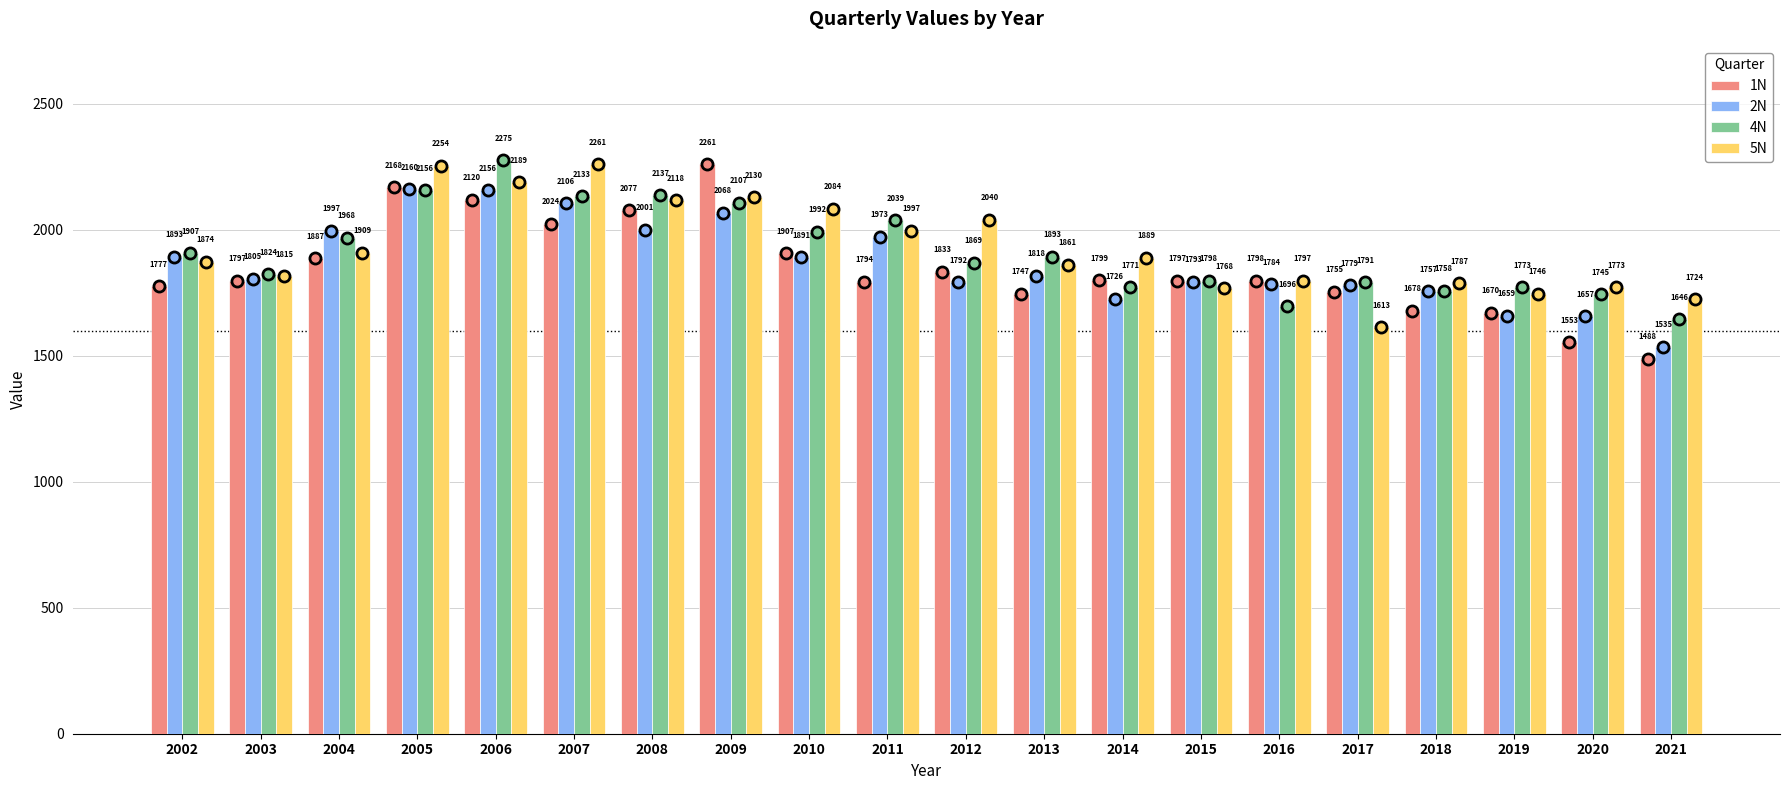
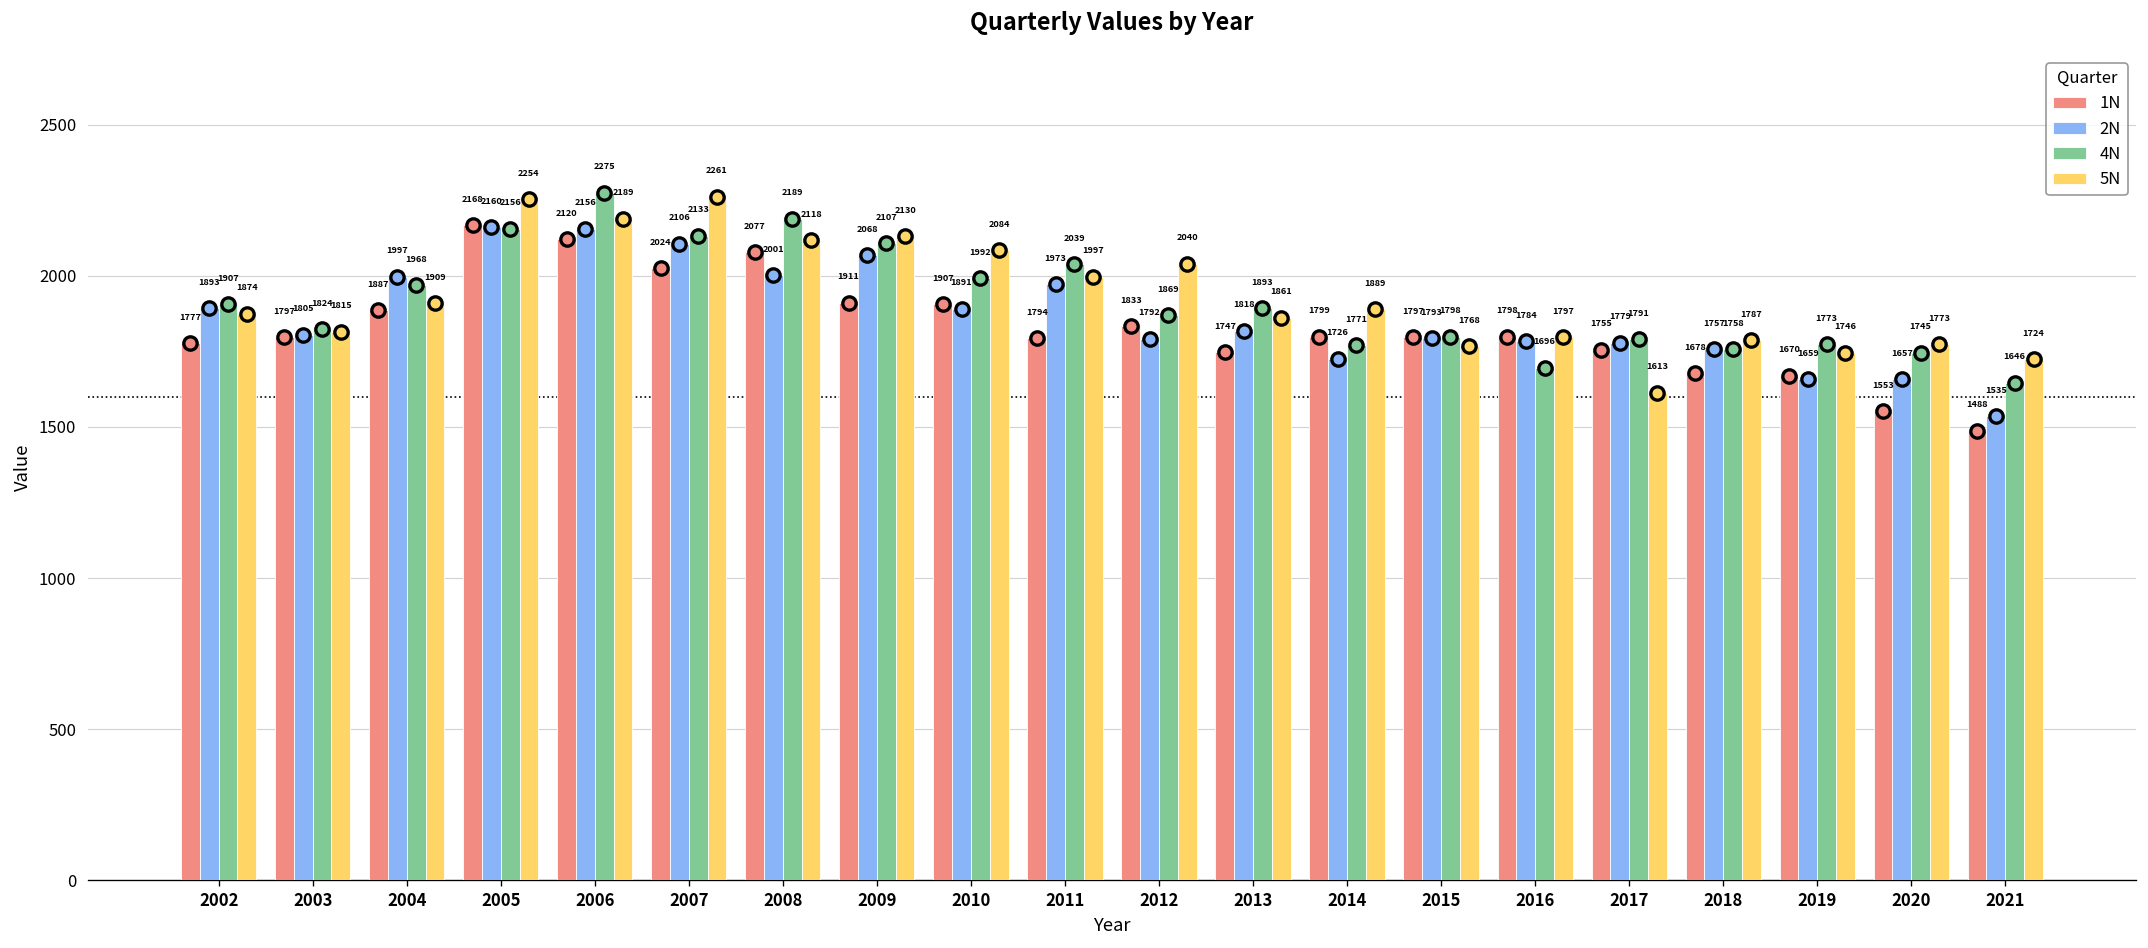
  {
    "1N": {
      "2002": 1777,
      "2003": 1797,
      "2004": 1887,
      "2005": 2168,
      "2006": 2120,
      "2007": 2024,
      "2008": 2077,
-     "2009": 2261,
+     "2009": 1911,
      "2010": 1907,
      "2011": 1794,
      "2012": 1833,
      "2013": 1747,
      "2014": 1799,
      "2015": 1797,
      "2016": 1798,
      "2017": 1755,
      "2018": 1678,
      "2019": 1670,
      "2020": 1553,
      "2021": 1488
    },
    "2N": {
      "2002": 1893,
      "2003": 1805,
      "2004": 1997,
      "2005": 2160,
      "2006": 2156,
      "2007": 2106,
      "2008": 2001,
      "2009": 2068,
      "2010": 1891,
      "2011": 1973,
      "2012": 1792,
      "2013": 1818,
      "2014": 1726,
      "2015": 1793,
      "2016": 1784,
      "2017": 1779,
      "2018": 1757,
      "2019": 1659,
      "2020": 1657,
      "2021": 1535
    },
    "4N": {
      "2002": 1907,
      "2003": 1824,
      "2004": 1968,
      "2005": 2156,
      "2006": 2275,
      "2007": 2133,
-     "2008": 2137,
+     "2008": 2189,
      "2009": 2107,
      "2010": 1992,
      "2011": 2039,
      "2012": 1869,
      "2013": 1893,
      "2014": 1771,
      "2015": 1798,
      "2016": 1696,
      "2017": 1791,
      "2018": 1758,
      "2019": 1773,
      "2020": 1745,
      "2021": 1646
    },
    "5N": {
      "2002": 1874,
      "2003": 1815,
      "2004": 1909,
      "2005": 2254,
      "2006": 2189,
      "2007": 2261,
      "2008": 2118,
      "2009": 2130,
      "2010": 2084,
      "2011": 1997,
      "2012": 2040,
      "2013": 1861,
      "2014": 1889,
      "2015": 1768,
      "2016": 1797,
      "2017": 1613,
      "2018": 1787,
      "2019": 1746,
      "2020": 1773,
      "2021": 1724
    }
  }
